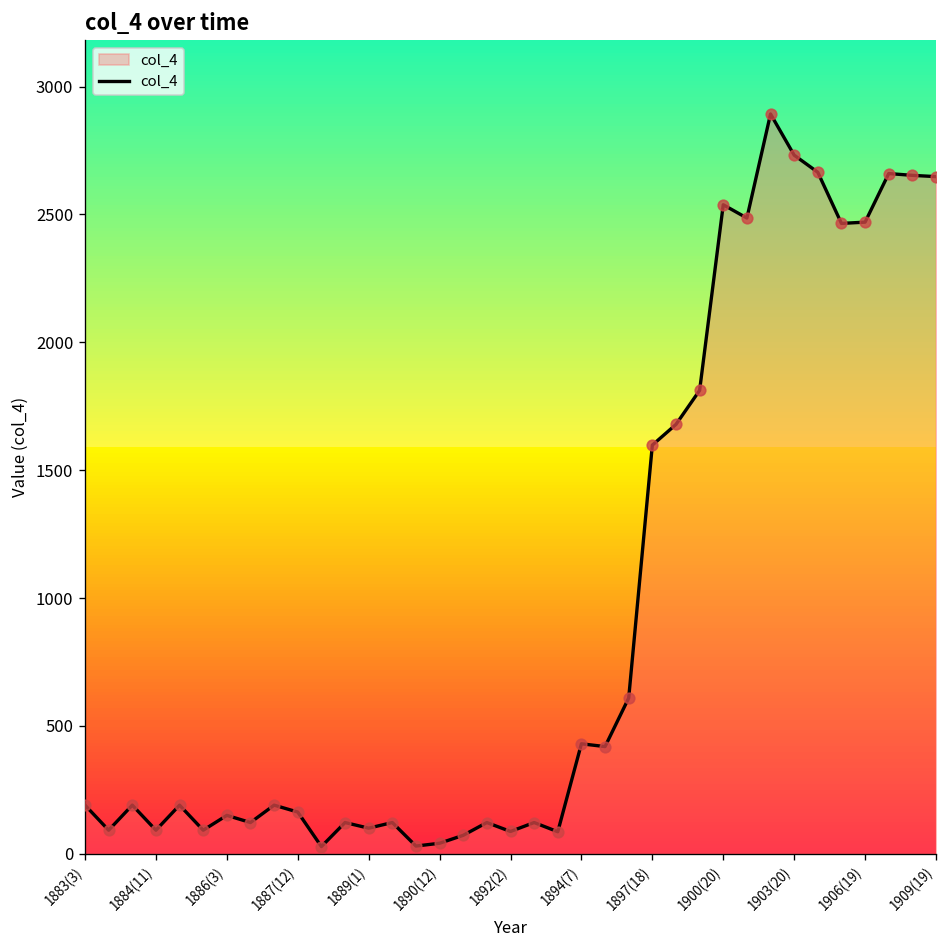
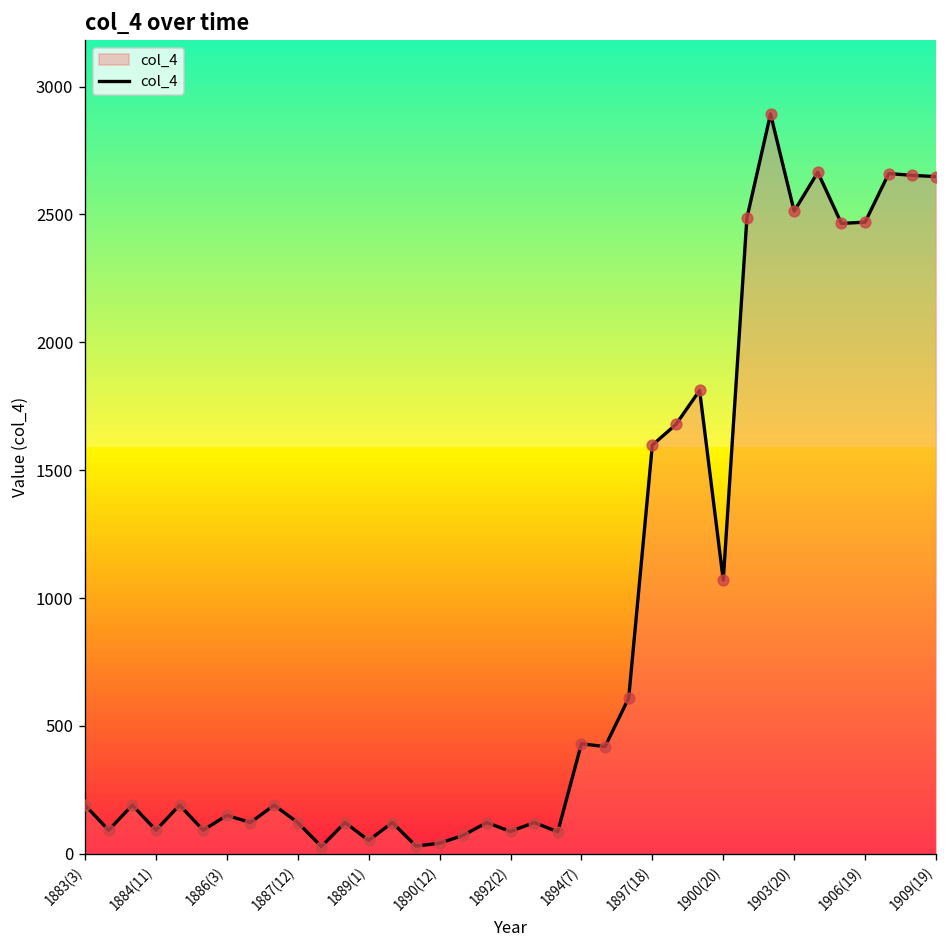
  {
    "1883(3)": 190,
    "1884(11)": 90,
    "1886(3)": 150,
-   "1887(12)": 160,
-   "1889(1)": 100,
+   "1887(12)": 120,
+   "1889(1)": 50,
    "1890(12)": 40,
    "1892(2)": 90,
    "1894(7)": 430,
    "1897(18)": 1600,
-   "1900(20)": 2540,
-   "1903(20)": 2730,
+   "1900(20)": 1070,
+   "1903(20)": 2510,
    "1906(19)": 2470,
    "1909(19)": 2650
  }
